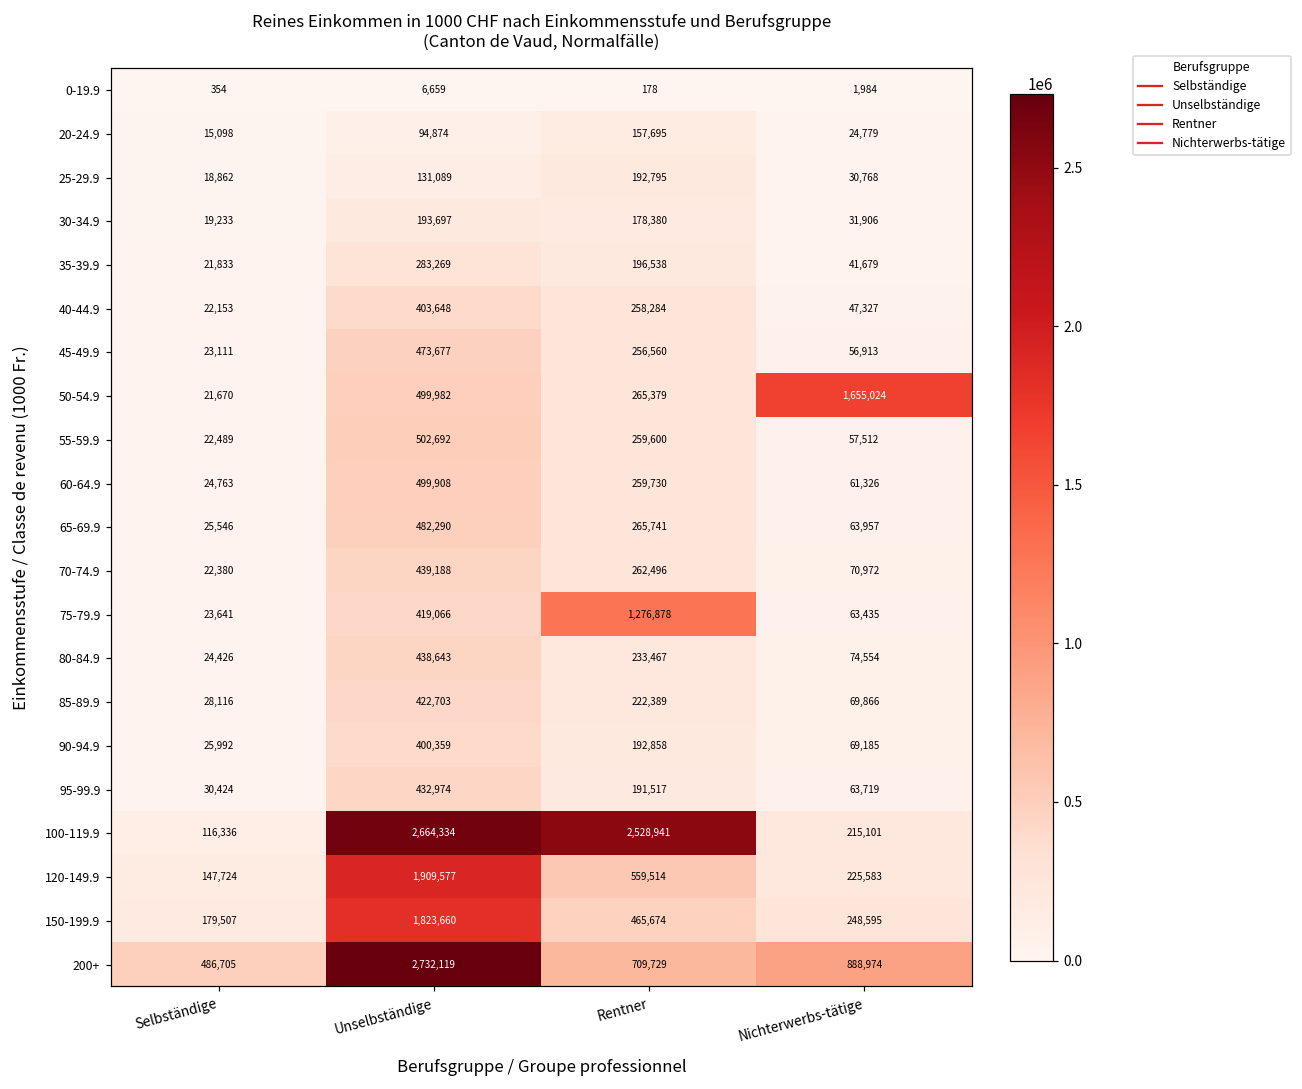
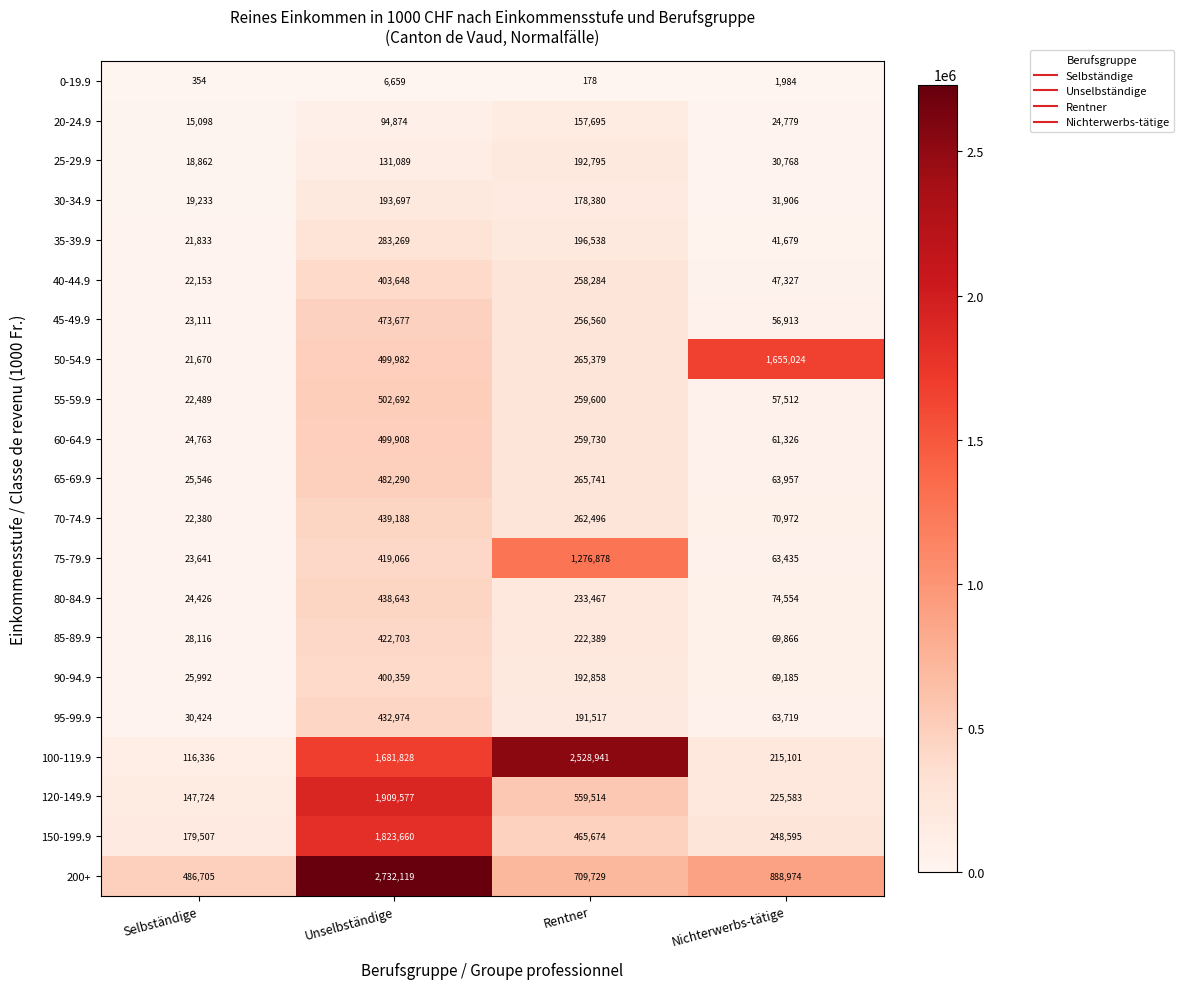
  {
    "0-19.9": {
      "Selbständige": "354",
      "Unselbständige": "6,659",
      "Rentner": "178",
      "Nichterwerbs-tätige": "1,984"
    },
    "20-24.9": {
      "Selbständige": "15,098",
      "Unselbständige": "94,874",
      "Rentner": "157,695",
      "Nichterwerbs-tätige": "24,779"
    },
    "25-29.9": {
      "Selbständige": "18,862",
      "Unselbständige": "131,089",
      "Rentner": "192,795",
      "Nichterwerbs-tätige": "30,768"
    },
    "30-34.9": {
      "Selbständige": "19,233",
      "Unselbständige": "193,697",
      "Rentner": "178,380",
      "Nichterwerbs-tätige": "31,906"
    },
    "35-39.9": {
      "Selbständige": "21,833",
      "Unselbständige": "283,269",
      "Rentner": "196,538",
      "Nichterwerbs-tätige": "41,679"
    },
    "40-44.9": {
      "Selbständige": "22,153",
      "Unselbständige": "403,648",
      "Rentner": "258,284",
      "Nichterwerbs-tätige": "47,327"
    },
    "45-49.9": {
      "Selbständige": "23,111",
      "Unselbständige": "473,677",
      "Rentner": "256,560",
      "Nichterwerbs-tätige": "56,913"
    },
    "50-54.9": {
      "Selbständige": "21,670",
      "Unselbständige": "499,982",
      "Rentner": "265,379",
      "Nichterwerbs-tätige": "1,655,024"
    },
    "55-59.9": {
      "Selbständige": "22,489",
      "Unselbständige": "502,692",
      "Rentner": "259,600",
      "Nichterwerbs-tätige": "57,512"
    },
    "60-64.9": {
      "Selbständige": "24,763",
      "Unselbständige": "499,908",
      "Rentner": "259,730",
      "Nichterwerbs-tätige": "61,326"
    },
    "65-69.9": {
      "Selbständige": "25,546",
      "Unselbständige": "482,290",
      "Rentner": "265,741",
      "Nichterwerbs-tätige": "63,957"
    },
    "70-74.9": {
      "Selbständige": "22,380",
      "Unselbständige": "439,188",
      "Rentner": "262,496",
      "Nichterwerbs-tätige": "70,972"
    },
    "75-79.9": {
      "Selbständige": "23,641",
      "Unselbständige": "419,066",
      "Rentner": "1,276,878",
      "Nichterwerbs-tätige": "63,435"
    },
    "80-84.9": {
      "Selbständige": "24,426",
      "Unselbständige": "438,643",
      "Rentner": "233,467",
      "Nichterwerbs-tätige": "74,554"
    },
    "85-89.9": {
      "Selbständige": "28,116",
      "Unselbständige": "422,703",
      "Rentner": "222,389",
      "Nichterwerbs-tätige": "69,866"
    },
    "90-94.9": {
      "Selbständige": "25,992",
      "Unselbständige": "400,359",
      "Rentner": "192,858",
      "Nichterwerbs-tätige": "69,185"
    },
    "95-99.9": {
      "Selbständige": "30,424",
      "Unselbständige": "432,974",
      "Rentner": "191,517",
      "Nichterwerbs-tätige": "63,719"
    },
    "100-119.9": {
      "Selbständige": "116,336",
-     "Unselbständige": "2,664,334",
+     "Unselbständige": "1,681,828",
      "Rentner": "2,528,941",
      "Nichterwerbs-tätige": "215,101"
    },
    "120-149.9": {
      "Selbständige": "147,724",
      "Unselbständige": "1,909,577",
      "Rentner": "559,514",
      "Nichterwerbs-tätige": "225,583"
    },
    "150-199.9": {
      "Selbständige": "179,507",
      "Unselbständige": "1,823,660",
      "Rentner": "465,674",
      "Nichterwerbs-tätige": "248,595"
    },
    "200+": {
      "Selbständige": "486,705",
      "Unselbständige": "2,732,119",
      "Rentner": "709,729",
      "Nichterwerbs-tätige": "888,974"
    }
  }
